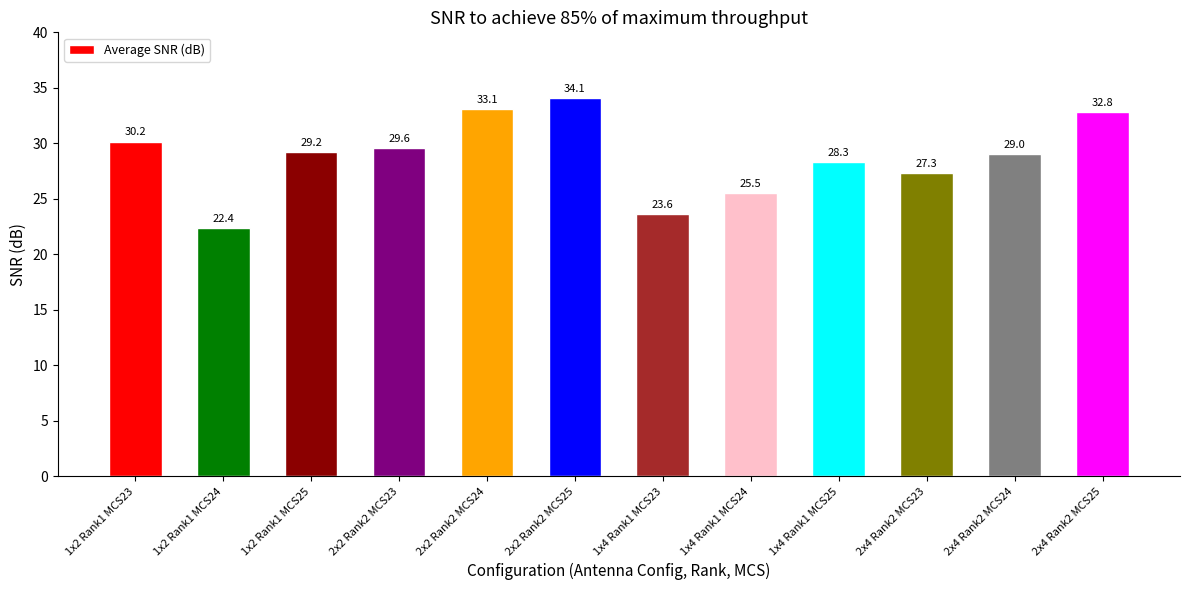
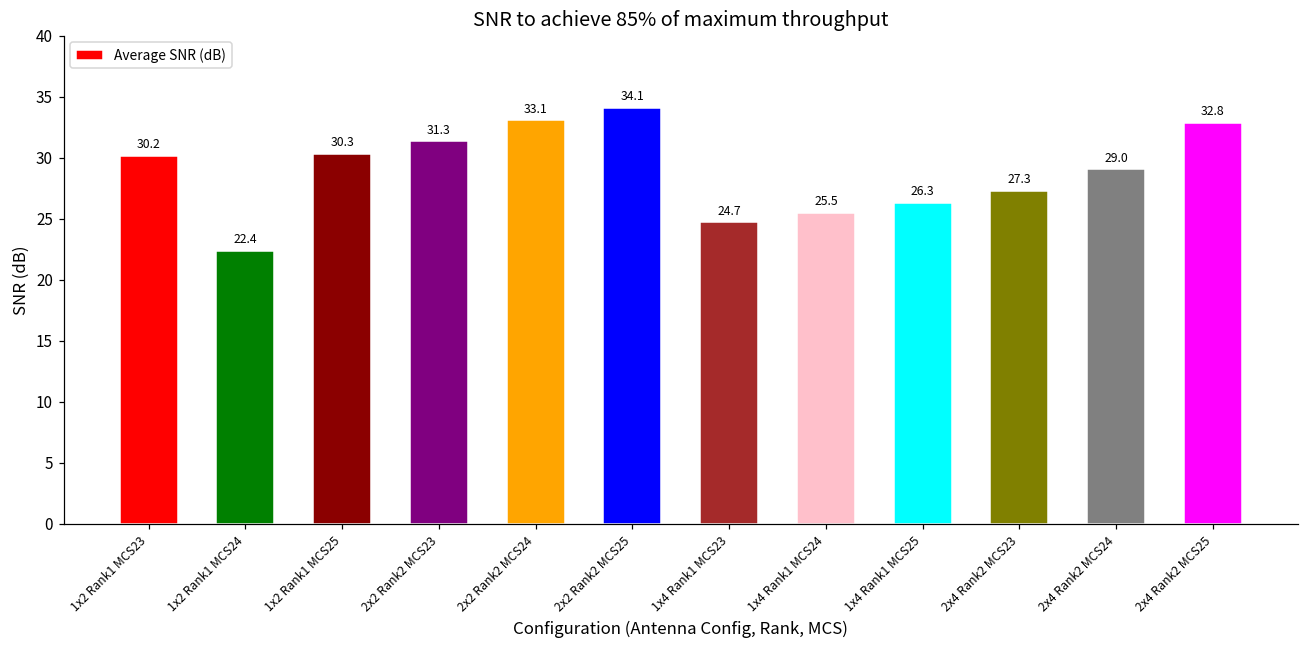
  {
    "1x2 Rank1 MCS23": 30.2,
    "1x2 Rank1 MCS24": 22.4,
-   "1x2 Rank1 MCS25": 29.2,
-   "2x2 Rank2 MCS23": 29.6,
+   "1x2 Rank1 MCS25": 30.3,
+   "2x2 Rank2 MCS23": 31.3,
    "2x2 Rank2 MCS24": 33.1,
    "2x2 Rank2 MCS25": 34.1,
-   "1x4 Rank1 MCS23": 23.6,
+   "1x4 Rank1 MCS23": 24.7,
    "1x4 Rank1 MCS24": 25.5,
-   "1x4 Rank1 MCS25": 28.3,
+   "1x4 Rank1 MCS25": 26.3,
    "2x4 Rank2 MCS23": 27.3,
    "2x4 Rank2 MCS24": 29.0,
    "2x4 Rank2 MCS25": 32.8
  }
